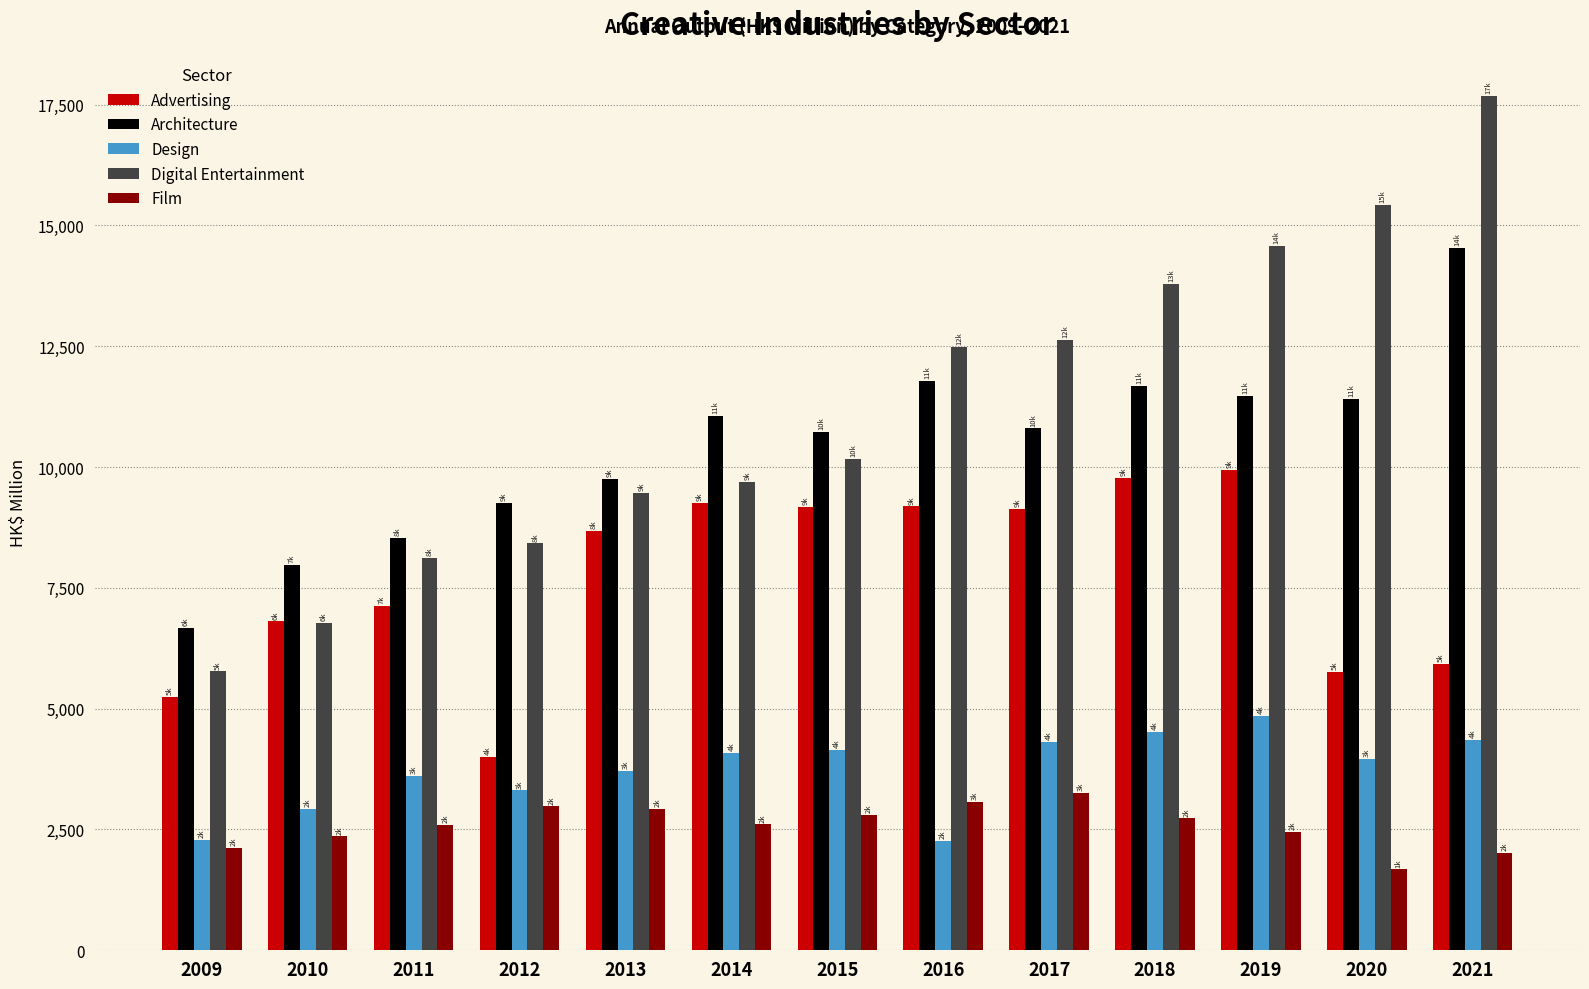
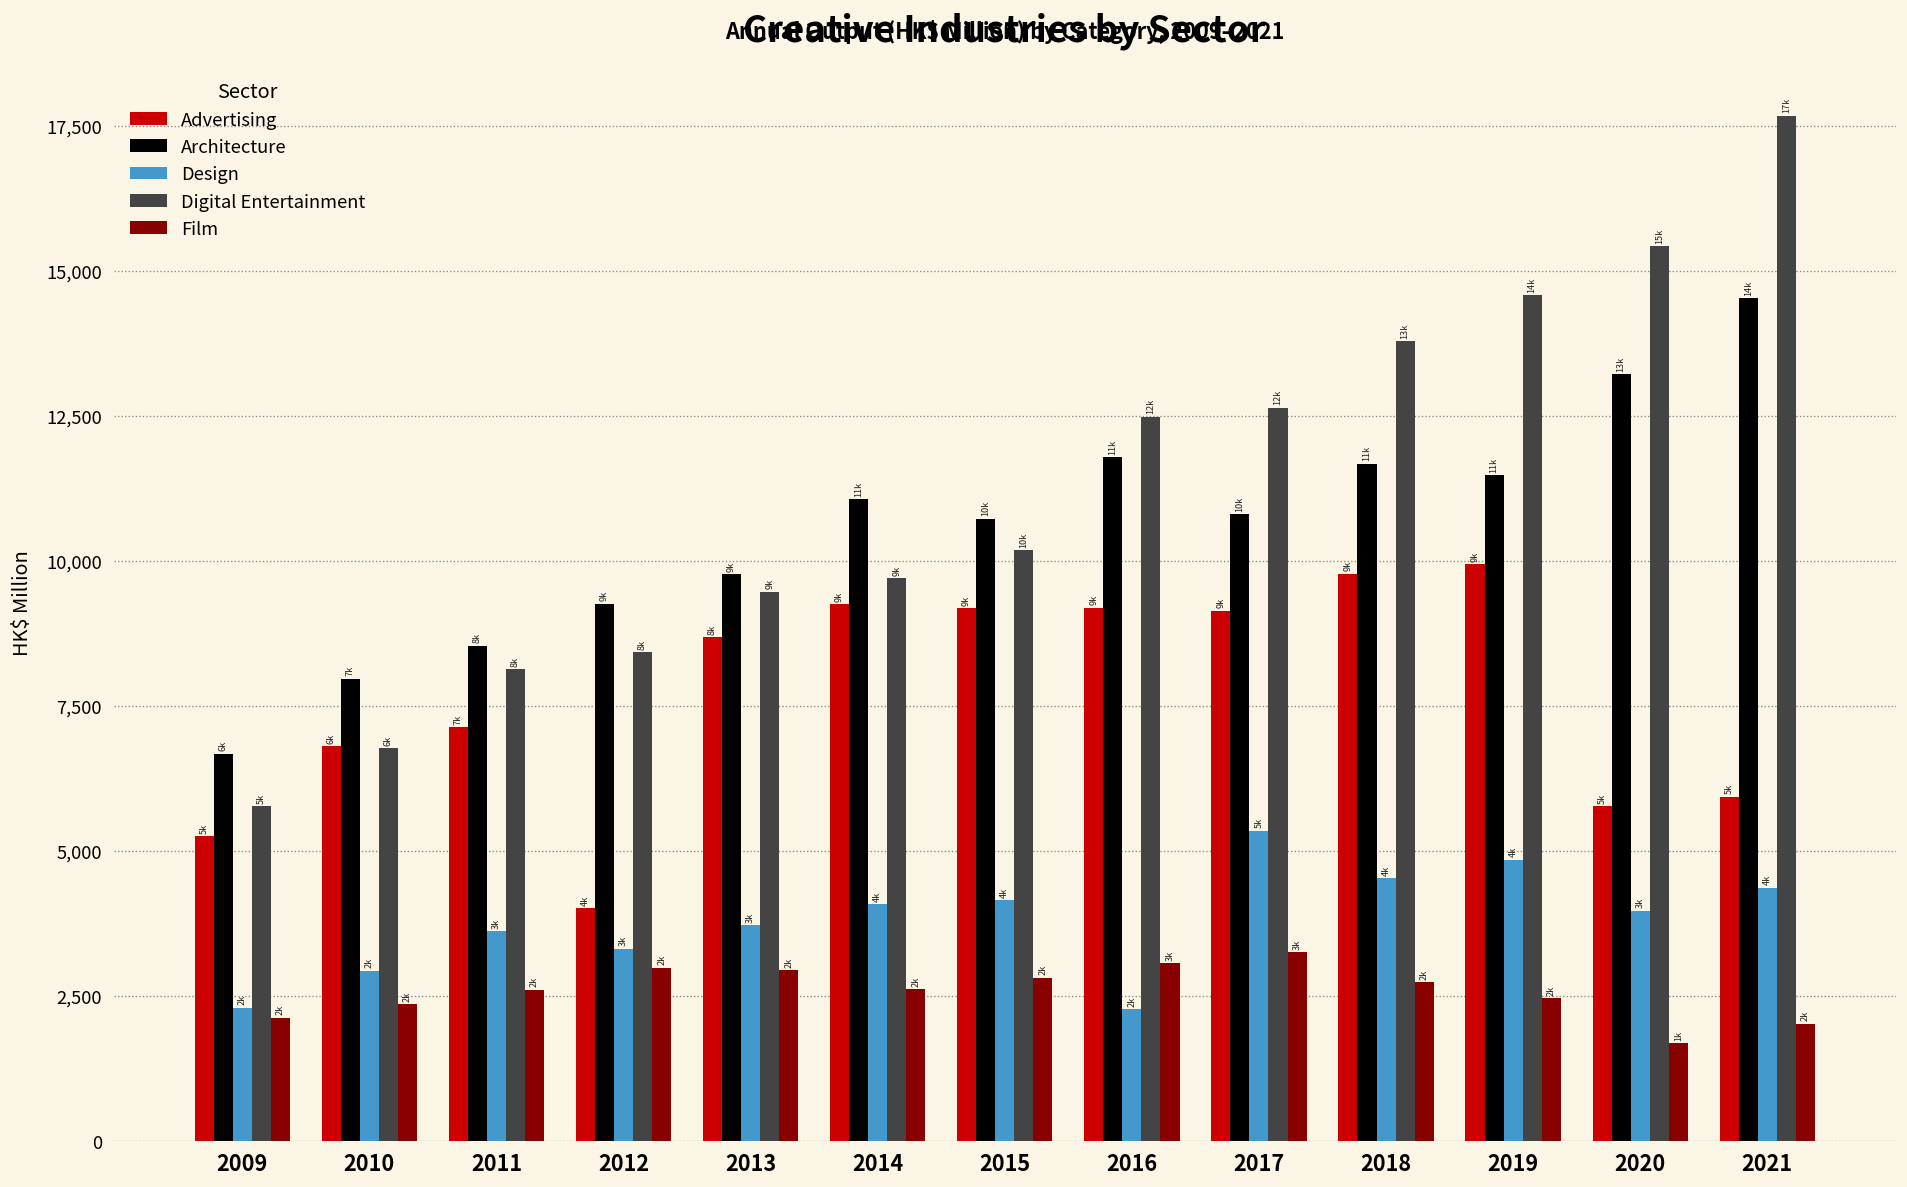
  {
    "Advertising": {
      "2009": "5k",
      "2011": "7k",
      "2012": "4k",
      "2014": "9k",
      "2015": "9k",
      "2016": "9k",
      "2017": "9k"
    },
    "Architecture": {
      "2012": "9k",
      "2014": "11k",
      "2019": "11k",
-     "2020": "11k"
+     "2020": "13k"
    },
    "Design": {
      "2009": "2k",
      "2012": "3k",
      "2014": "4k",
      "2015": "4k",
      "2016": "2k",
-     "2017": "4k",
+     "2017": "5k",
      "2021": "4k"
    },
    "Digital Entertainment": {
      "2011": "8k",
      "2012": "8k",
      "2013": "9k",
      "2015": "10k",
      "2016": "12k",
      "2020": "15k"
    },
    "Film": {
      "2009": "2k",
      "2010": "2k",
      "2016": "3k",
      "2017": "3k",
      "2019": "2k",
      "2021": "2k"
    }
  }
